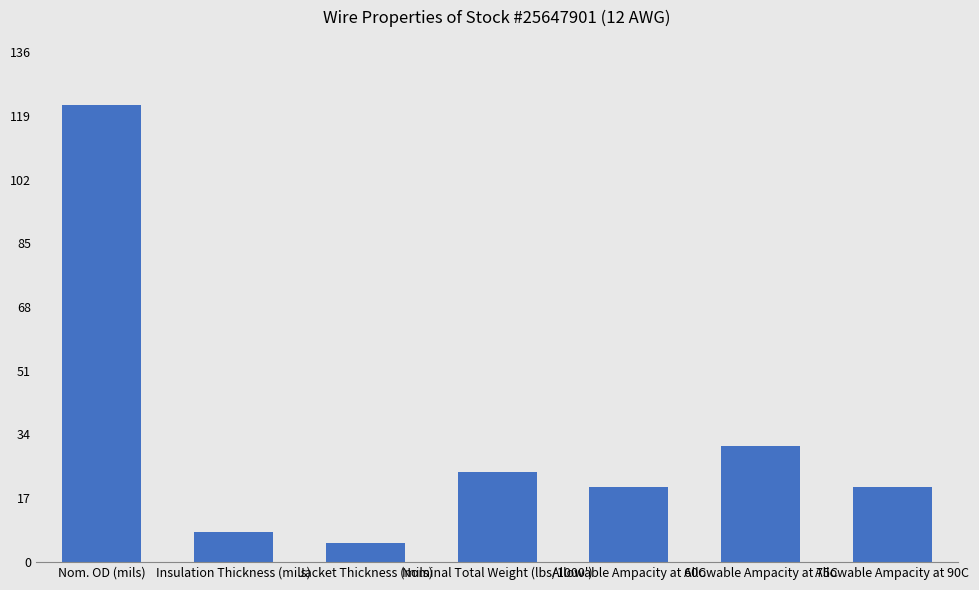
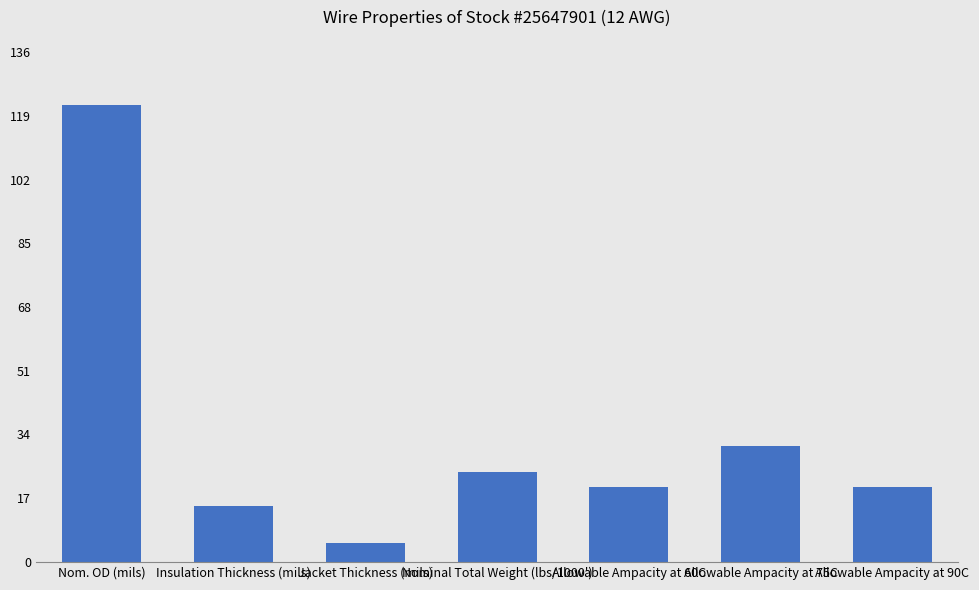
  {
    "Nom. OD (mils)": 122,
-   "Insulation Thickness (mils)": 8,
+   "Insulation Thickness (mils)": 15,
    "Allowable Ampacity at 75C": 31,
    "Allowable Ampacity at 90C": 20
  }
